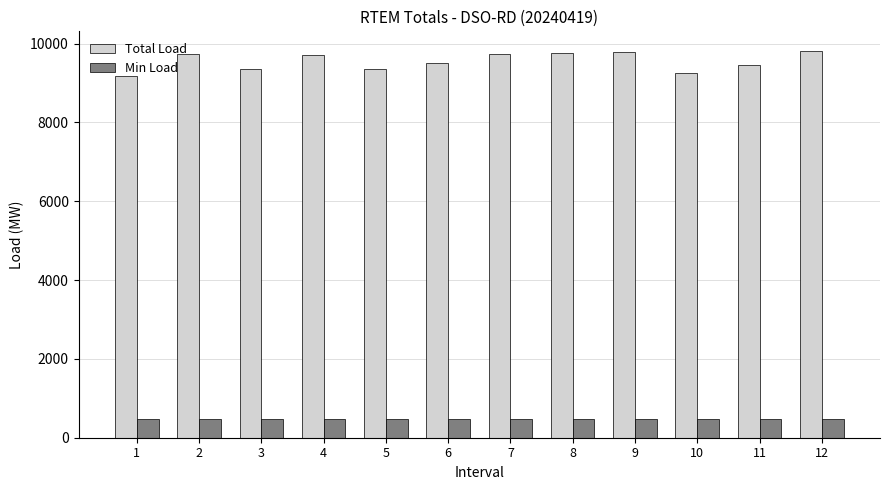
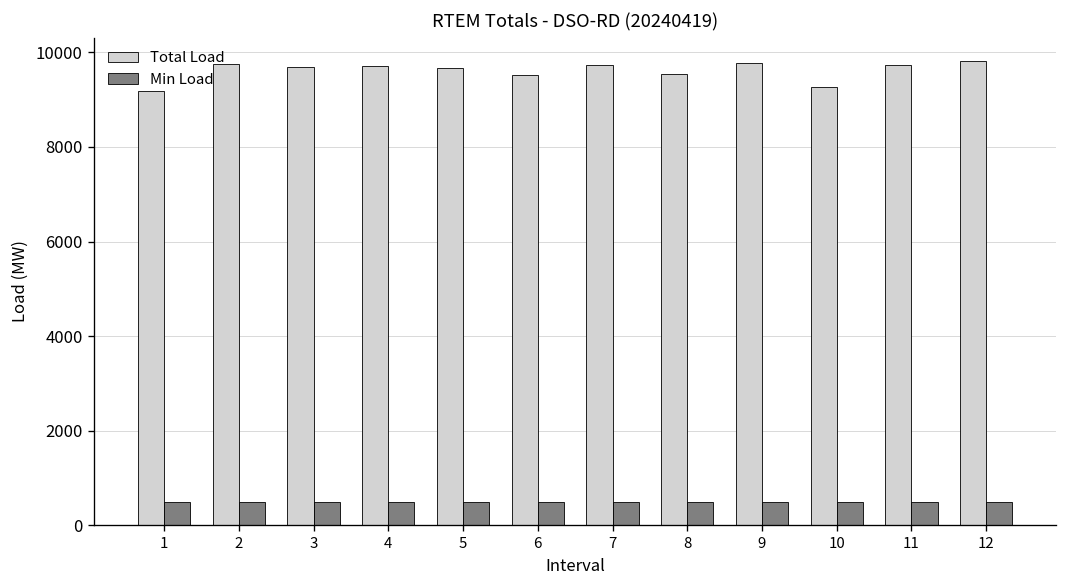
  {
    "Total Load": {
      "1": 9200,
      "2": 9700,
-     "3": 9300,
+     "3": 9700,
      "4": 9700,
-     "5": 9300,
+     "5": 9700,
      "6": 9500,
      "7": 9700,
-     "8": 9800,
+     "8": 9500,
      "9": 9800,
      "10": 9300,
-     "11": 9500,
+     "11": 9700,
      "12": 9800
    },
    "Min Load": {
      "1": 500,
      "2": 500,
      "3": 500,
      "4": 500,
      "5": 500,
      "6": 500,
      "7": 500,
      "8": 500,
      "9": 500,
      "10": 500,
      "11": 500,
      "12": 500
    }
  }
